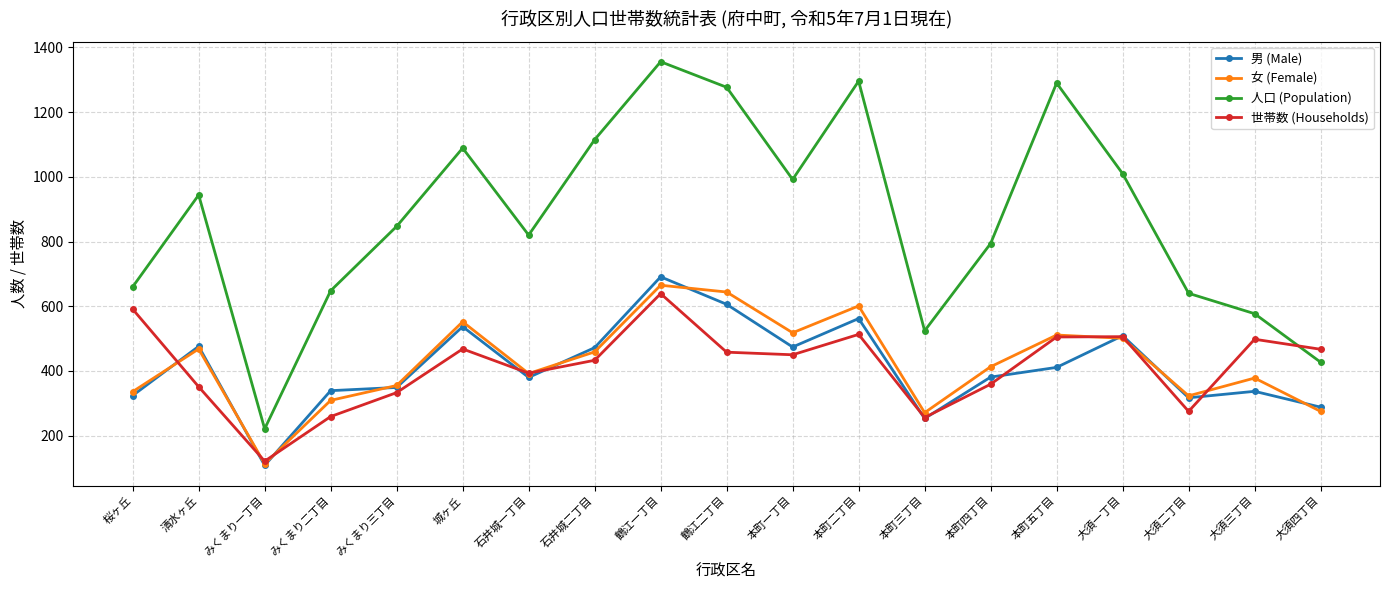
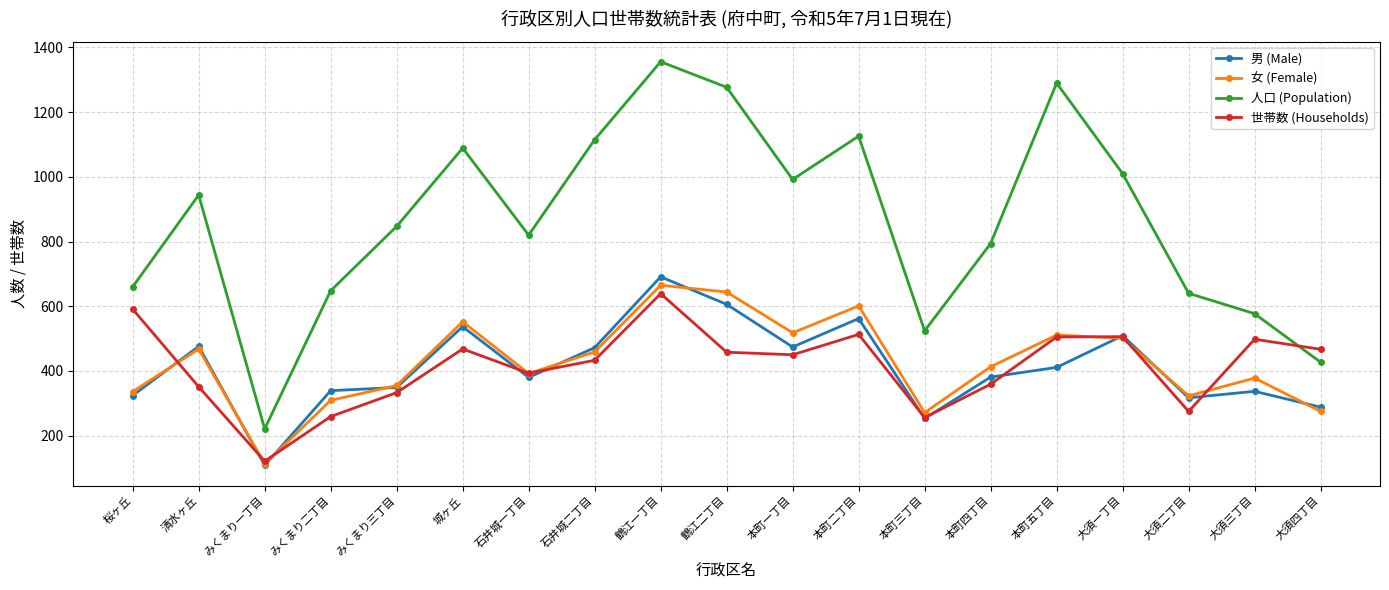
  {
    "男 (Male)": {
      "桜ヶ丘": 320,
      "みくまり二丁目": 340,
      "城ヶ丘": 540,
      "石井城一丁目": 380,
      "石井城二丁目": 470,
      "鶴江一丁目": 690,
      "鶴江二丁目": 610,
      "本町一丁目": 470,
      "本町二丁目": 560,
      "本町四丁目": 380,
      "本町五丁目": 410,
      "大須三丁目": 340,
      "大須四丁目": 290
    },
    "女 (Female)": {
      "桜ヶ丘": 340,
      "みくまり二丁目": 310,
      "城ヶ丘": 550,
      "石井城二丁目": 460,
      "鶴江一丁目": 670,
      "鶴江二丁目": 640,
      "本町一丁目": 520,
      "本町二丁目": 600,
      "本町三丁目": 270,
      "本町四丁目": 410,
      "大須三丁目": 380,
      "大須四丁目": 280
    },
    "人口 (Population)": {
      "桜ヶ丘": 660,
      "清水ヶ丘": 940,
      "みくまり一丁目": 220,
      "みくまり二丁目": 650,
      "みくまり三丁目": 850,
      "城ヶ丘": 1090,
      "石井城一丁目": 820,
      "石井城二丁目": 1120,
      "鶴江一丁目": 1360,
      "鶴江二丁目": 1280,
      "本町一丁目": 990,
-     "本町二丁目": 1300,
+     "本町二丁目": 1130,
      "本町三丁目": 520,
      "本町四丁目": 790,
      "本町五丁目": 1290,
      "大須一丁目": 1010,
      "大須二丁目": 640,
      "大須三丁目": 580,
      "大須四丁目": 430
    },
    "世帯数 (Households)": {
      "桜ヶ丘": 590,
      "清水ヶ丘": 350,
      "みくまり一丁目": 120,
      "みくまり二丁目": 260,
      "みくまり三丁目": 330,
      "城ヶ丘": 470,
      "石井城二丁目": 430,
      "鶴江一丁目": 640,
      "鶴江二丁目": 460,
      "本町一丁目": 450,
      "本町二丁目": 510,
      "本町四丁目": 360,
      "大須二丁目": 280,
      "大須三丁目": 500,
      "大須四丁目": 470
    }
  }
